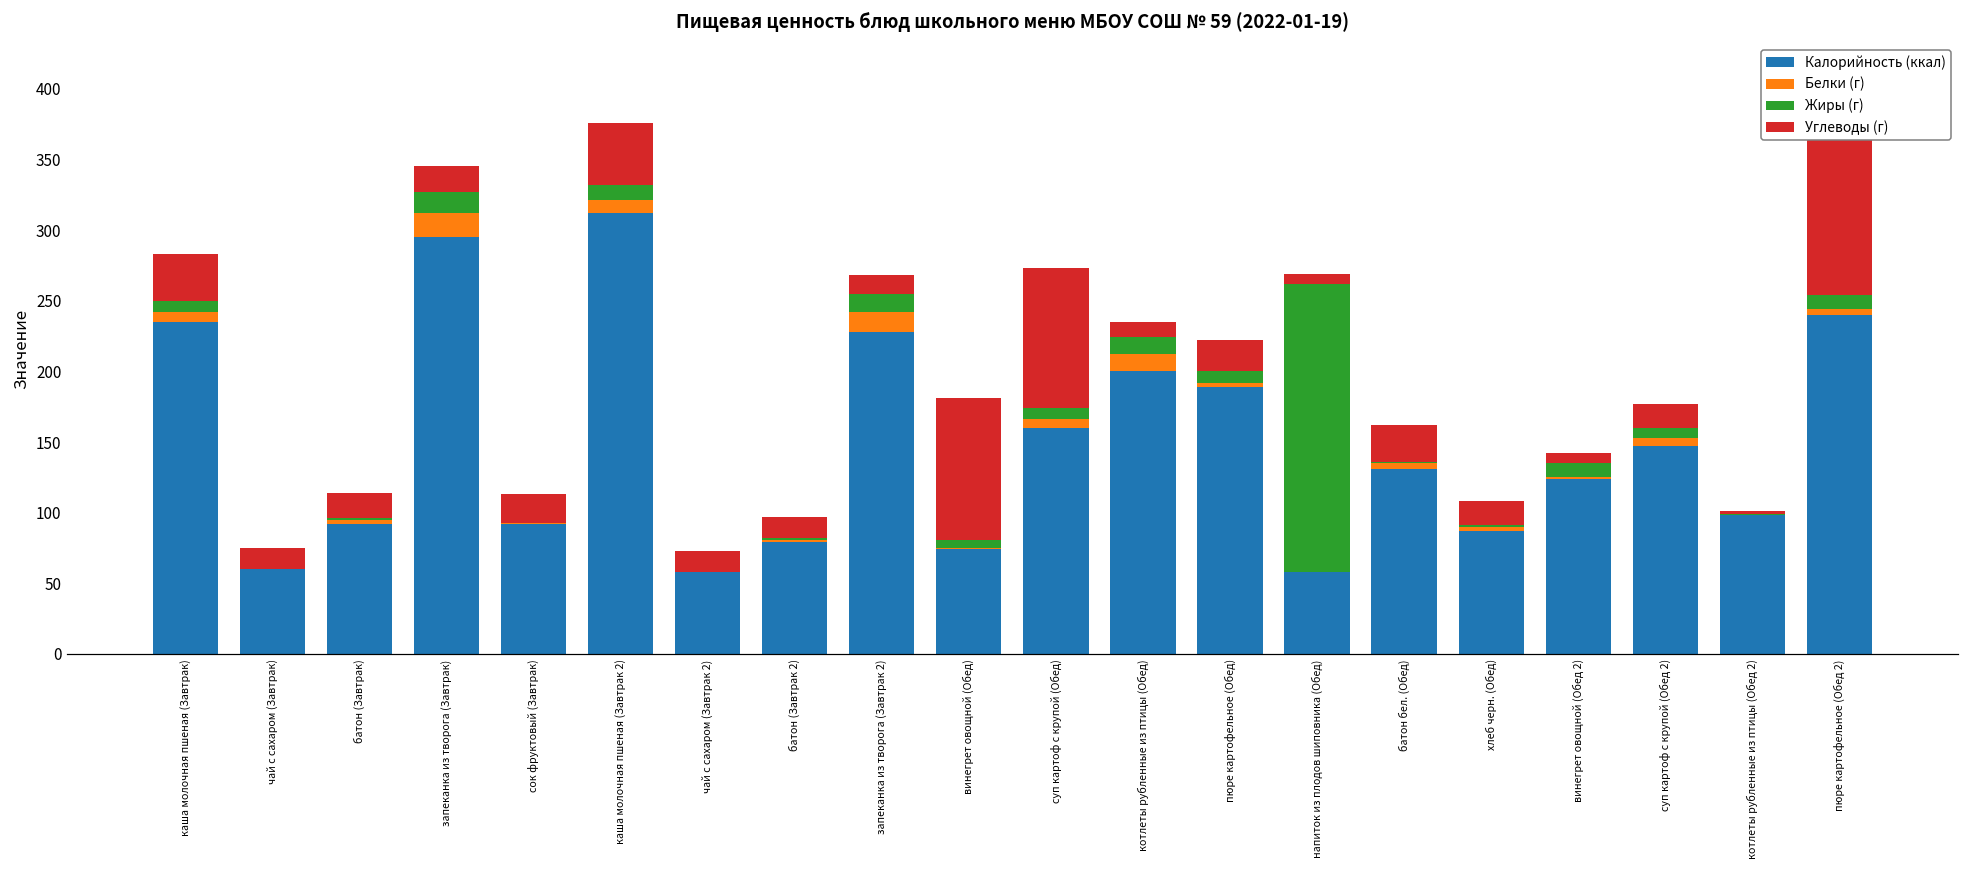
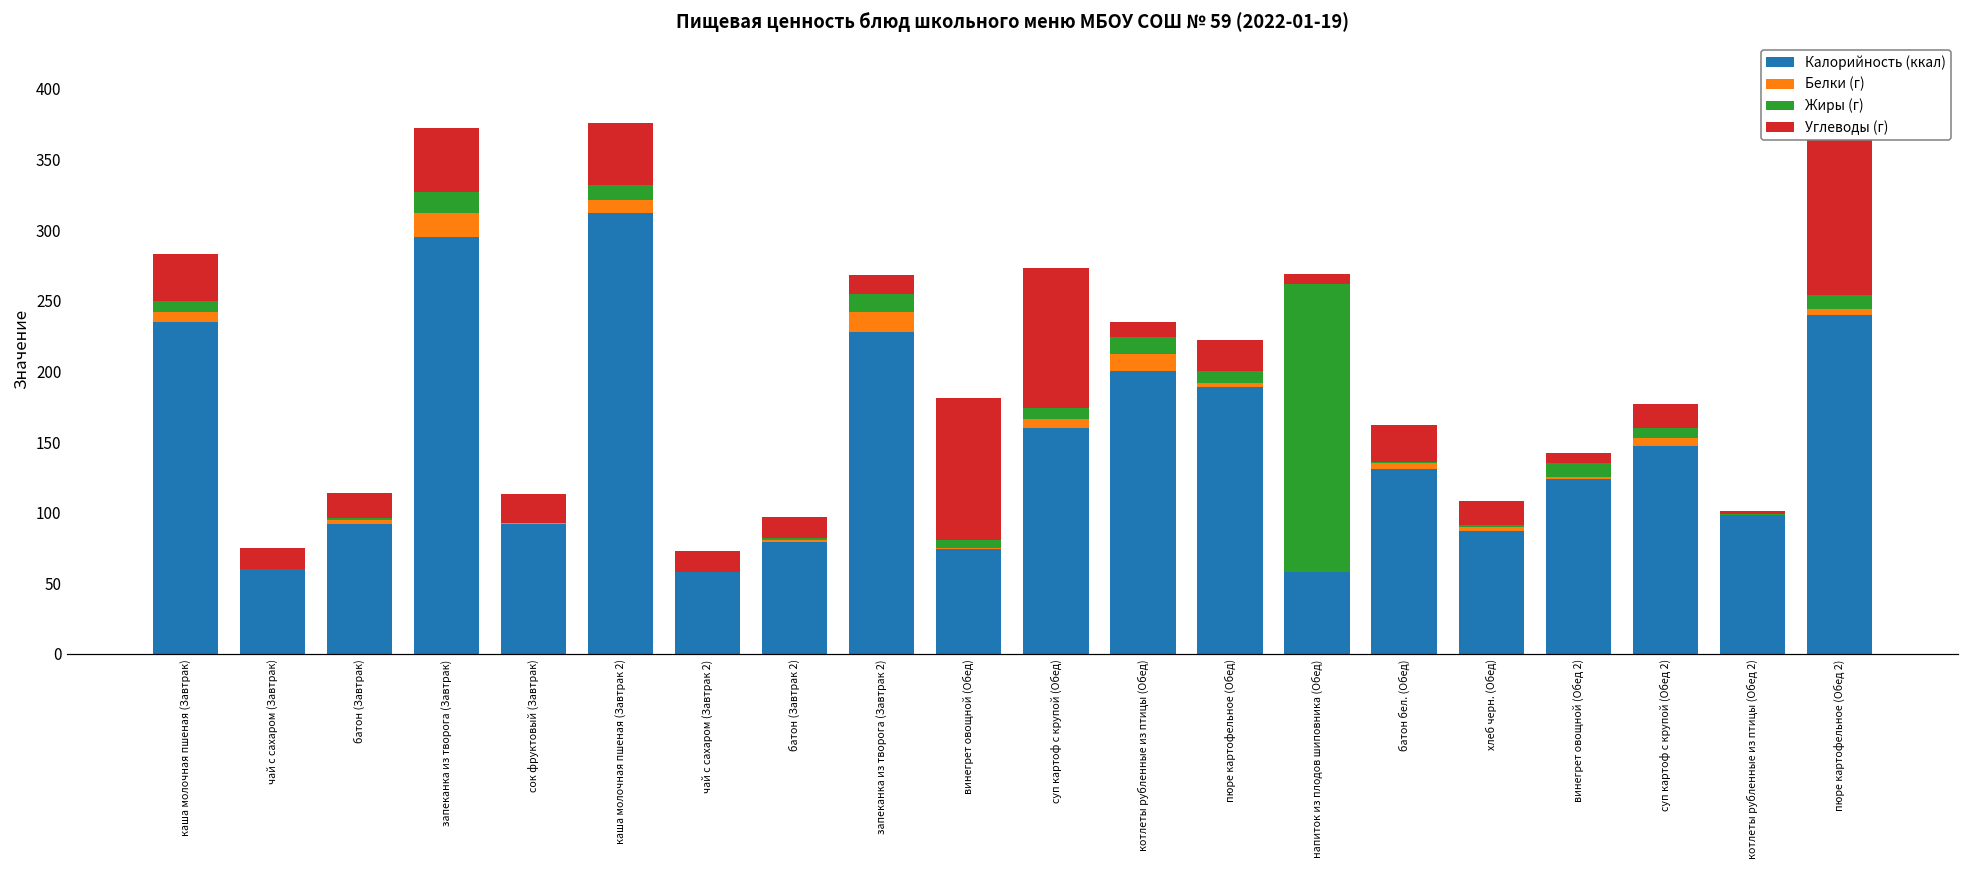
  {
    "Калорийность (ккал)": {
      "каша молочная пшеная (Завтрак)": 235,
      "чай с сахаром (Завтрак)": 60,
      "батон (Завтрак)": 92,
      "запеканка из творога (Завтрак)": 295,
      "сок фруктовый (Завтрак)": 92,
      "каша молочная пшеная (Завтрак 2)": 312,
      "чай с сахаром (Завтрак 2)": 58,
      "батон (Завтрак 2)": 79,
      "запеканка из творога (Завтрак 2)": 228,
      "винегрет овощной (Обед)": 74,
      "суп картоф с крупой (Обед)": 160,
      "котлеты рубленные из птицы (Обед)": 200,
      "пюре картофельное (Обед)": 189,
      "напиток из плодов шиповника (Обед)": 58,
      "батон бел. (Обед)": 131,
      "хлеб черн. (Обед)": 87,
      "винегрет овощной (Обед 2)": 124,
      "суп картоф с крупой (Обед 2)": 147,
      "котлеты рубленные из птицы (Обед 2)": 98,
      "пюре картофельное (Обед 2)": 240
    },
    "Белки (г)": {
      "каша молочная пшеная (Завтрак)": 7,
      "чай с сахаром (Завтрак)": 0,
      "батон (Завтрак)": 3,
      "запеканка из творога (Завтрак)": 17,
      "каша молочная пшеная (Завтрак 2)": 9,
      "чай с сахаром (Завтрак 2)": 0,
      "батон (Завтрак 2)": 2,
      "запеканка из творога (Завтрак 2)": 14,
      "суп картоф с крупой (Обед)": 6,
      "котлеты рубленные из птицы (Обед)": 12,
      "пюре картофельное (Обед)": 3,
      "напиток из плодов шиповника (Обед)": 0,
      "батон бел. (Обед)": 4,
      "хлеб черн. (Обед)": 3,
      "суп картоф с крупой (Обед 2)": 6,
      "котлеты рубленные из птицы (Обед 2)": 0,
      "пюре картофельное (Обед 2)": 4
    },
    "Жиры (г)": {
      "каша молочная пшеная (Завтрак)": 8,
      "чай с сахаром (Завтрак)": 0,
      "запеканка из творога (Завтрак)": 15,
      "сок фруктовый (Завтрак)": 0,
      "каша молочная пшеная (Завтрак 2)": 11,
      "чай с сахаром (Завтрак 2)": 0,
      "запеканка из творога (Завтрак 2)": 13,
      "винегрет овощной (Обед)": 6,
      "суп картоф с крупой (Обед)": 8,
      "котлеты рубленные из птицы (Обед)": 12,
      "пюре картофельное (Обед)": 8,
      "напиток из плодов шиповника (Обед)": 204,
      "винегрет овощной (Обед 2)": 10,
      "суп картоф с крупой (Обед 2)": 7,
      "пюре картофельное (Обед 2)": 10
    },
    "Углеводы (г)": {
      "каша молочная пшеная (Завтрак)": 33,
      "чай с сахаром (Завтрак)": 15,
      "батон (Завтрак)": 18,
-     "запеканка из творога (Завтрак)": 18,
+     "запеканка из творога (Завтрак)": 45,
      "сок фруктовый (Завтрак)": 20,
      "каша молочная пшеная (Завтрак 2)": 44,
      "чай с сахаром (Завтрак 2)": 15,
      "батон (Завтрак 2)": 15,
      "запеканка из творога (Завтрак 2)": 13,
      "винегрет овощной (Обед)": 100,
      "суп картоф с крупой (Обед)": 99,
      "котлеты рубленные из птицы (Обед)": 11,
      "пюре картофельное (Обед)": 22,
      "напиток из плодов шиповника (Обед)": 7,
      "батон бел. (Обед)": 26,
      "хлеб черн. (Обед)": 17,
      "винегрет овощной (Обед 2)": 7,
      "суп картоф с крупой (Обед 2)": 17,
      "котлеты рубленные из птицы (Обед 2)": 2
    }
  }
